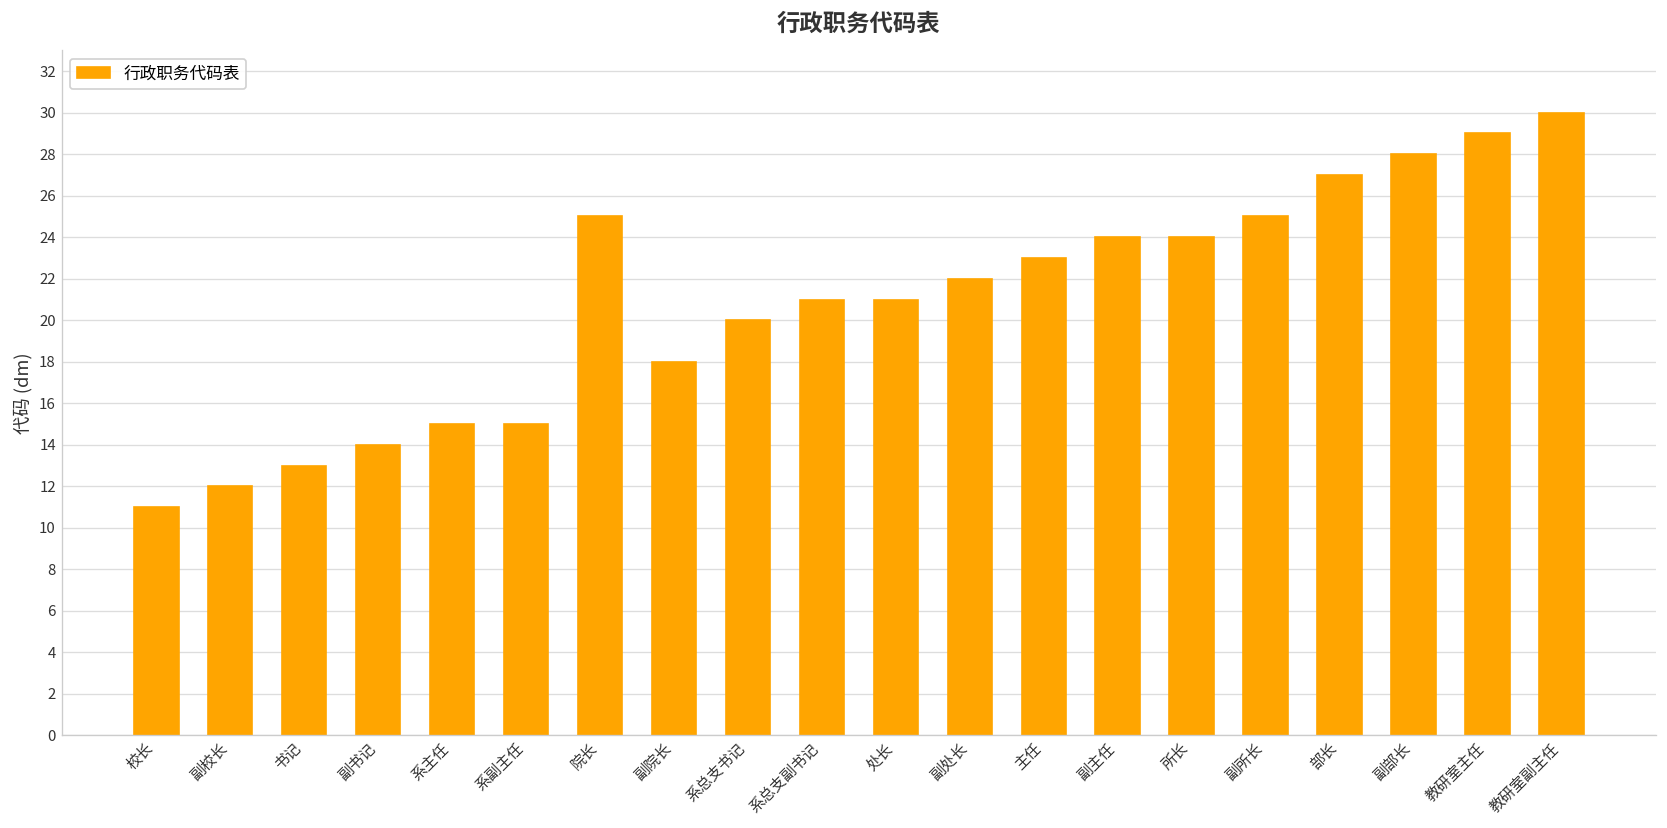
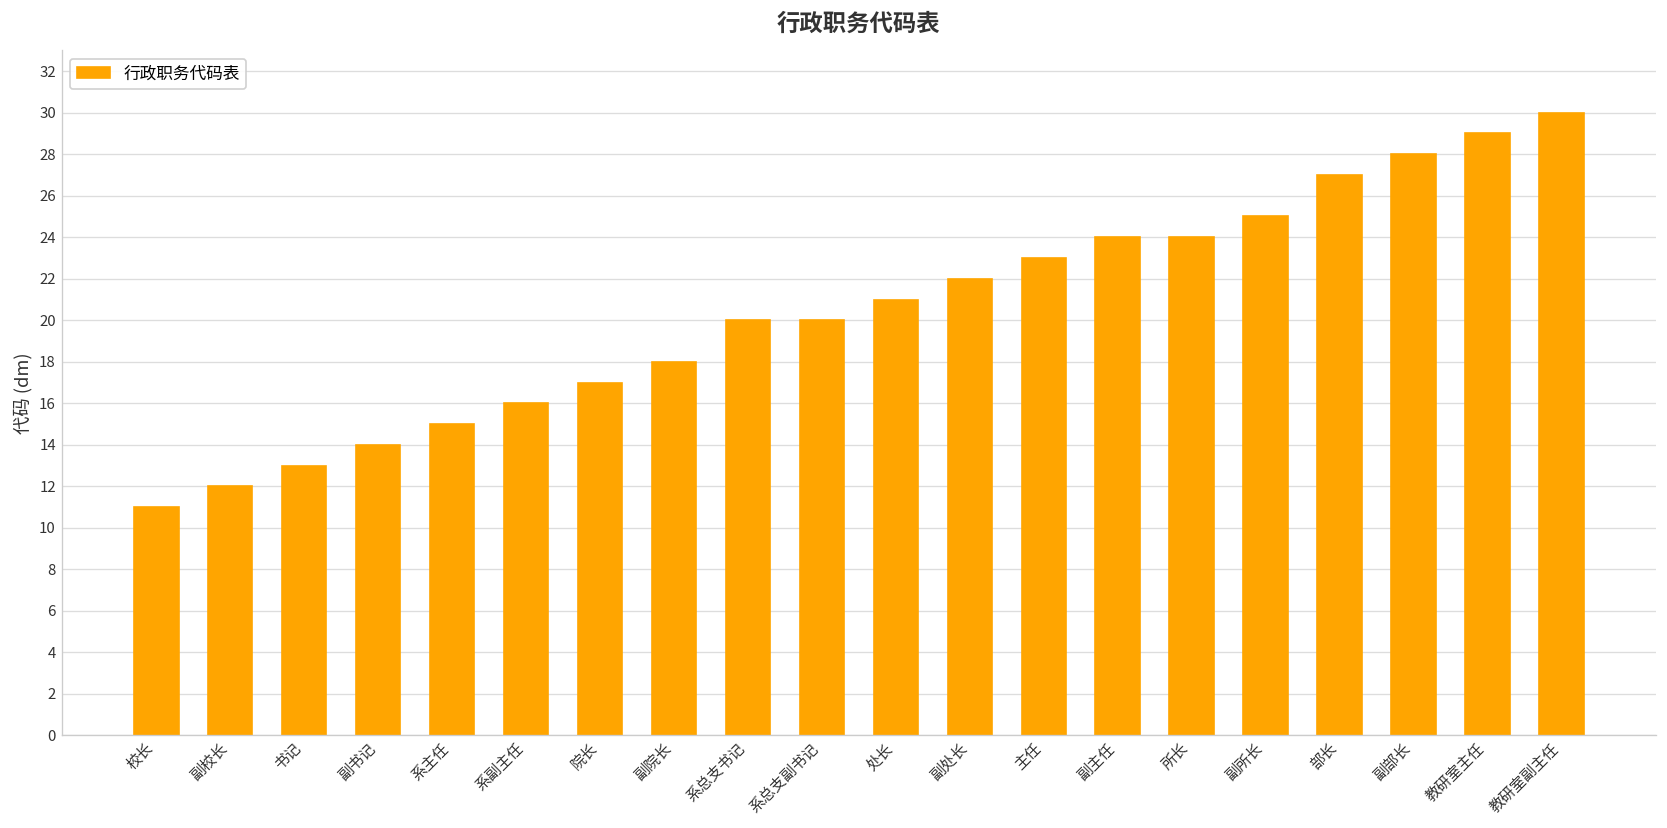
  {
    "校长": 11,
    "副校长": 12,
    "书记": 13,
    "副书记": 14,
    "系主任": 15,
-   "系副主任": 15,
-   "院长": 25,
+   "系副主任": 16,
+   "院长": 17,
    "副院长": 18,
    "系总支书记": 20,
-   "系总支副书记": 21,
+   "系总支副书记": 20,
    "处长": 21,
    "副处长": 22,
    "主任": 23,
    "副主任": 24,
    "所长": 24,
    "副所长": 25,
    "部长": 27,
    "副部长": 28,
    "教研室主任": 29,
    "教研室副主任": 30
  }
